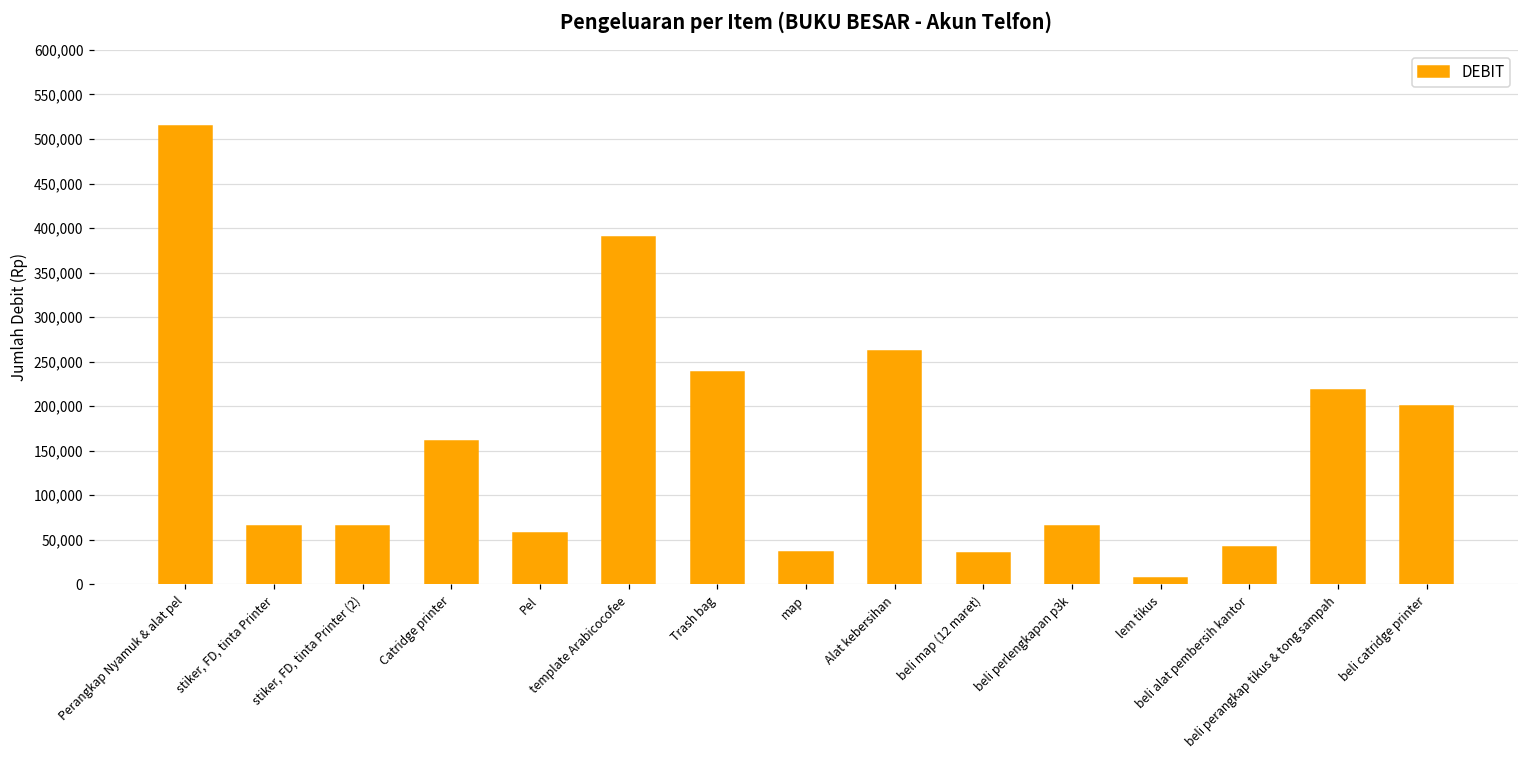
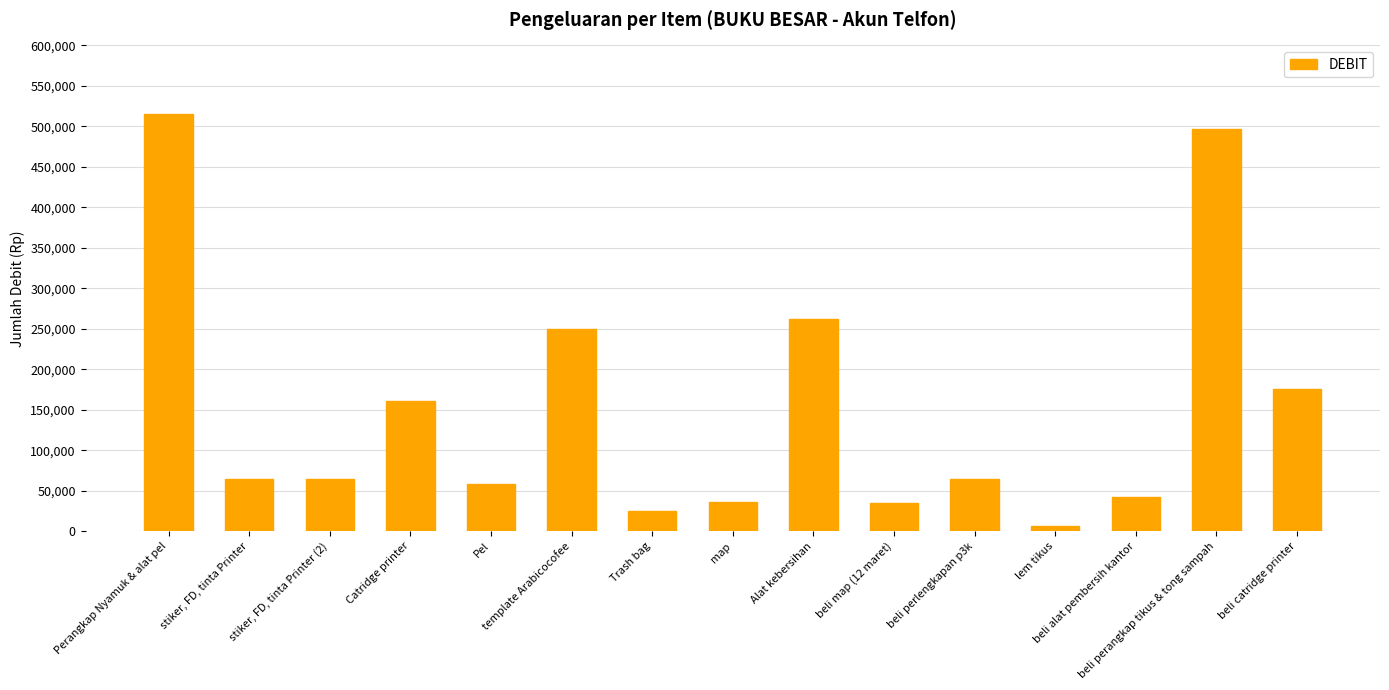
  {
    "Perangkap Nyamuk & alat pel": "520,000",
    "stiker, FD, tinta Printer": "70,000",
    "stiker, FD, tinta Printer (2)": "70,000",
    "Catridge printer": "160,000",
    "Pel": "60,000",
-   "template Arabicocofee": "390,000",
-   "Trash bag": "240,000",
+   "template Arabicocofee": "250,000",
+   "Trash bag": "30,000",
    "map": "40,000",
    "Alat kebersihan": "260,000",
    "beli map (12 maret)": "40,000",
    "beli perlengkapan p3k": "70,000",
    "lem tikus": "10,000",
    "beli alat pembersih kantor": "40,000",
-   "beli perangkap tikus & tong sampah": "220,000",
-   "beli catridge printer": "200,000"
+   "beli perangkap tikus & tong sampah": "500,000",
+   "beli catridge printer": "180,000"
  }
